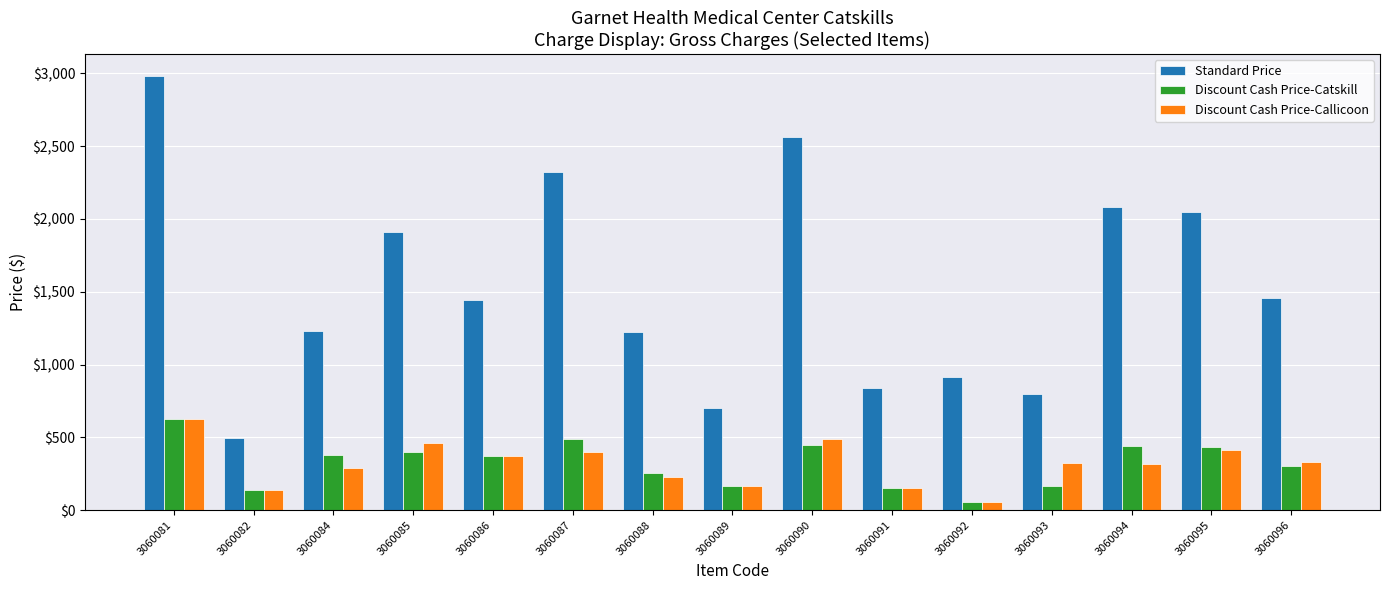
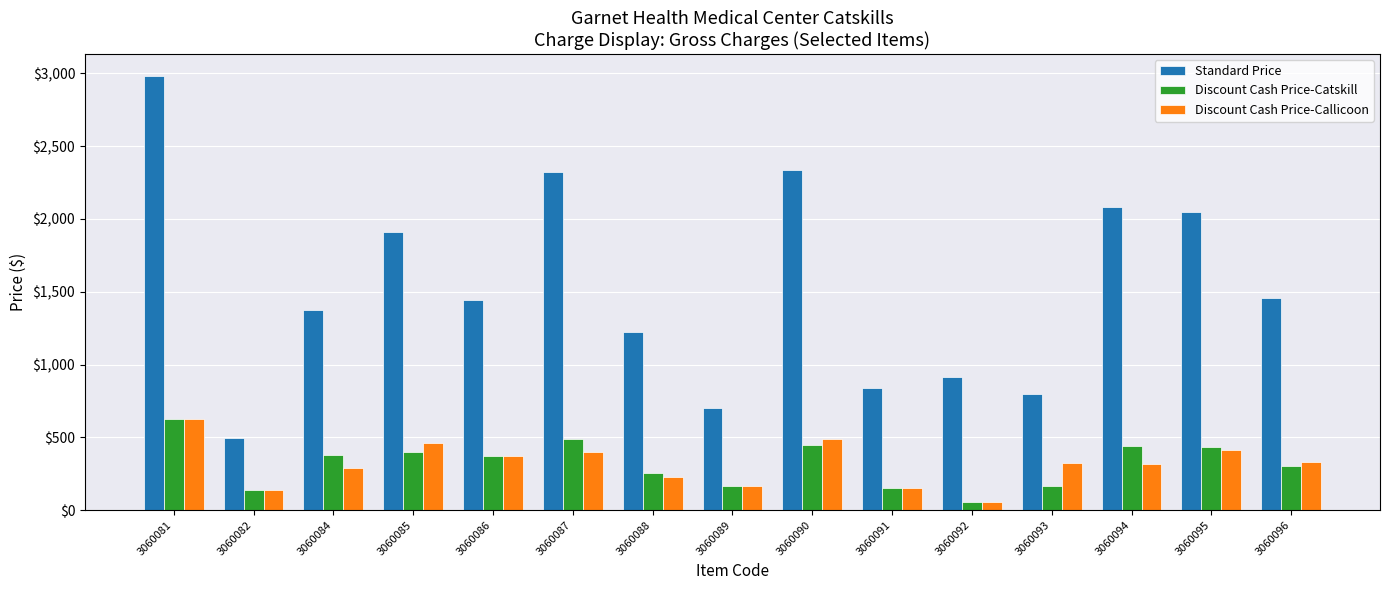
  {
    "Standard Price": {
      "3060081": "$2,990",
      "3060082": "$490",
-     "3060084": "$1,230",
+     "3060084": "$1,380",
      "3060085": "$1,910",
      "3060086": "$1,440",
      "3060087": "$2,330",
      "3060088": "$1,220",
      "3060089": "$700",
-     "3060090": "$2,560",
+     "3060090": "$2,340",
      "3060091": "$840",
      "3060092": "$910",
      "3060093": "$800",
      "3060094": "$2,090",
      "3060095": "$2,050",
      "3060096": "$1,460"
    },
    "Discount Cash Price-Catskill": {
      "3060081": "$630",
      "3060082": "$140",
      "3060084": "$380",
      "3060085": "$400",
      "3060086": "$370",
      "3060087": "$490",
      "3060088": "$260",
      "3060089": "$170",
      "3060090": "$450",
      "3060091": "$150",
      "3060092": "$50",
      "3060093": "$170",
      "3060094": "$440",
      "3060095": "$430",
      "3060096": "$310"
    },
    "Discount Cash Price-Callicoon": {
      "3060081": "$630",
      "3060082": "$140",
      "3060084": "$290",
      "3060085": "$460",
      "3060086": "$370",
      "3060087": "$400",
      "3060088": "$230",
      "3060089": "$170",
      "3060090": "$490",
      "3060091": "$150",
      "3060092": "$50",
      "3060093": "$330",
      "3060094": "$310",
      "3060095": "$420",
      "3060096": "$330"
    }
  }
